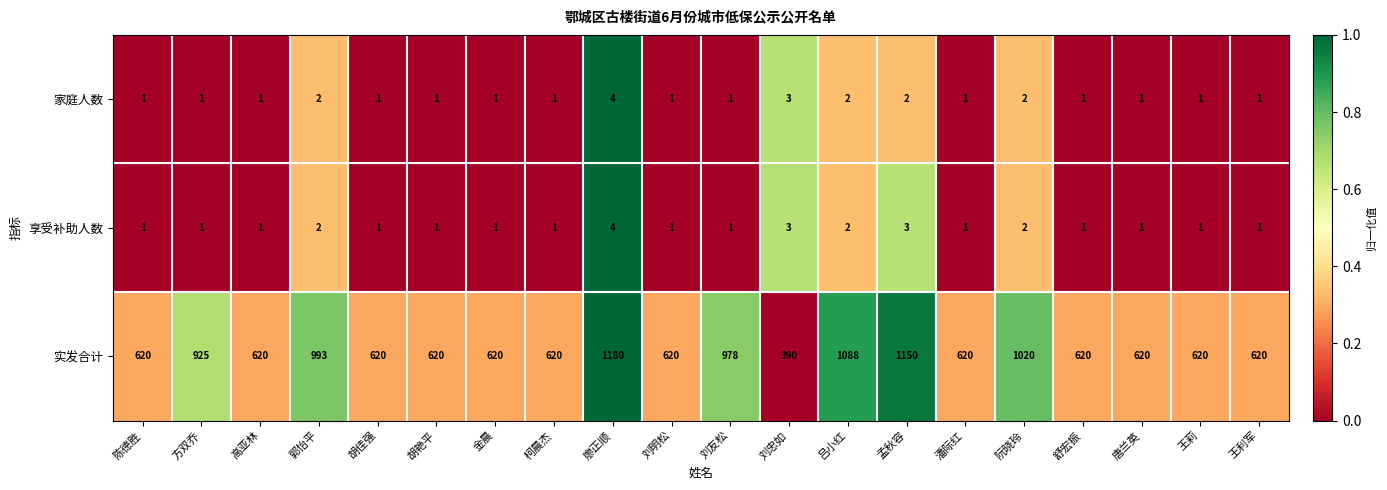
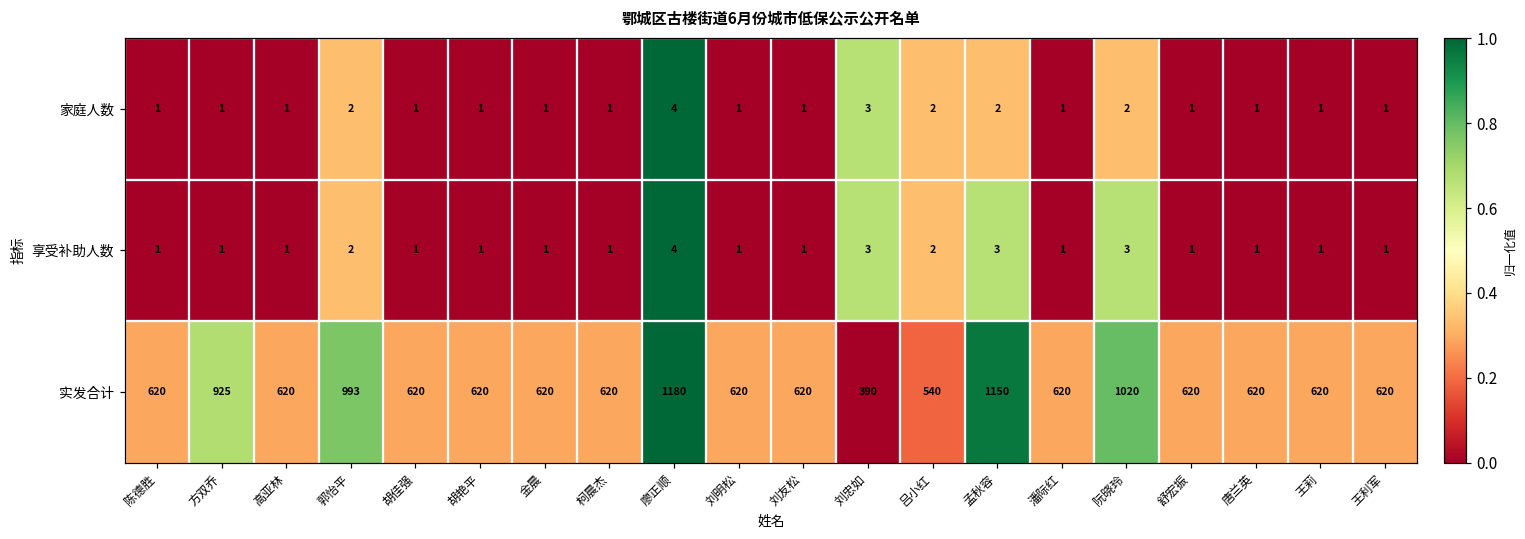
  {
    "家庭人数": {
      "陈德胜": 1,
      "方双乔": 1,
      "高亚林": 1,
      "郭怡平": 2,
      "胡佳强": 1,
      "胡艳平": 1,
      "金晨": 1,
      "柯晨杰": 1,
      "廖正顺": 4,
      "刘明松": 1,
      "刘友松": 1,
      "刘忠如": 3,
      "吕小红": 2,
      "孟秋容": 2,
      "潘际红": 1,
      "阮晓玲": 2,
      "舒宏振": 1,
      "唐兰英": 1,
      "王莉": 1,
      "王利军": 1
    },
    "享受补助人数": {
      "陈德胜": 1,
      "方双乔": 1,
      "高亚林": 1,
      "郭怡平": 2,
      "胡佳强": 1,
      "胡艳平": 1,
      "金晨": 1,
      "柯晨杰": 1,
      "廖正顺": 4,
      "刘明松": 1,
      "刘友松": 1,
      "刘忠如": 3,
      "吕小红": 2,
      "孟秋容": 3,
      "潘际红": 1,
-     "阮晓玲": 2,
+     "阮晓玲": 3,
      "舒宏振": 1,
      "唐兰英": 1,
      "王莉": 1,
      "王利军": 1
    },
    "实发合计": {
      "陈德胜": 620,
      "方双乔": 925,
      "高亚林": 620,
      "郭怡平": 993,
      "胡佳强": 620,
      "胡艳平": 620,
      "金晨": 620,
      "柯晨杰": 620,
      "廖正顺": 1180,
      "刘明松": 620,
-     "刘友松": 978,
+     "刘友松": 620,
      "刘忠如": 390,
-     "吕小红": 1088,
+     "吕小红": 540,
      "孟秋容": 1150,
      "潘际红": 620,
      "阮晓玲": 1020,
      "舒宏振": 620,
      "唐兰英": 620,
      "王莉": 620,
      "王利军": 620
    }
  }
